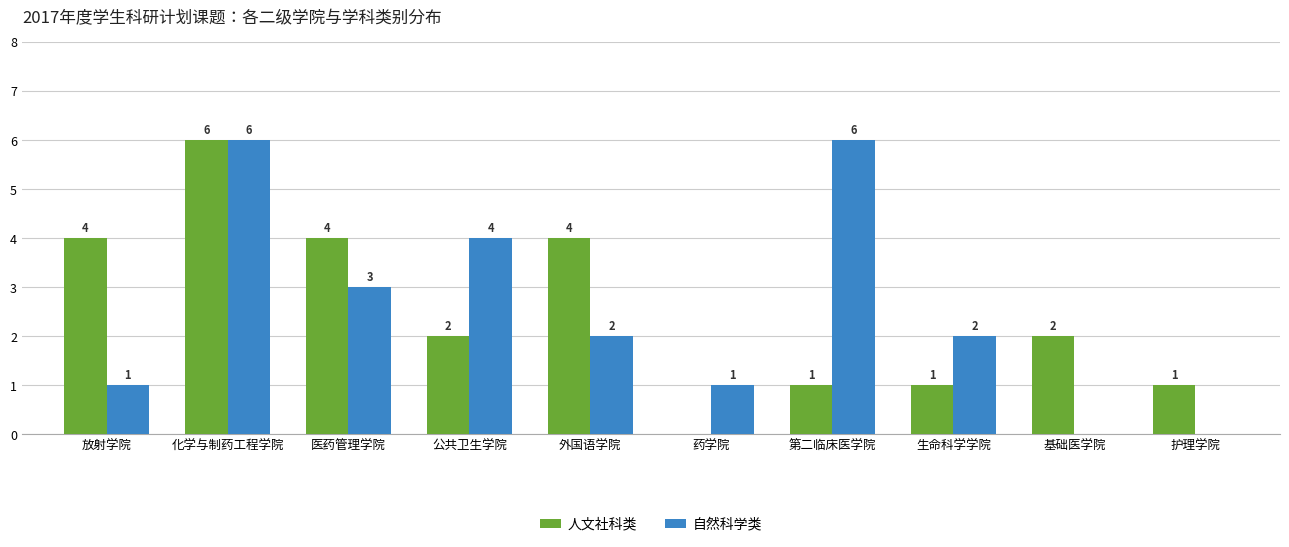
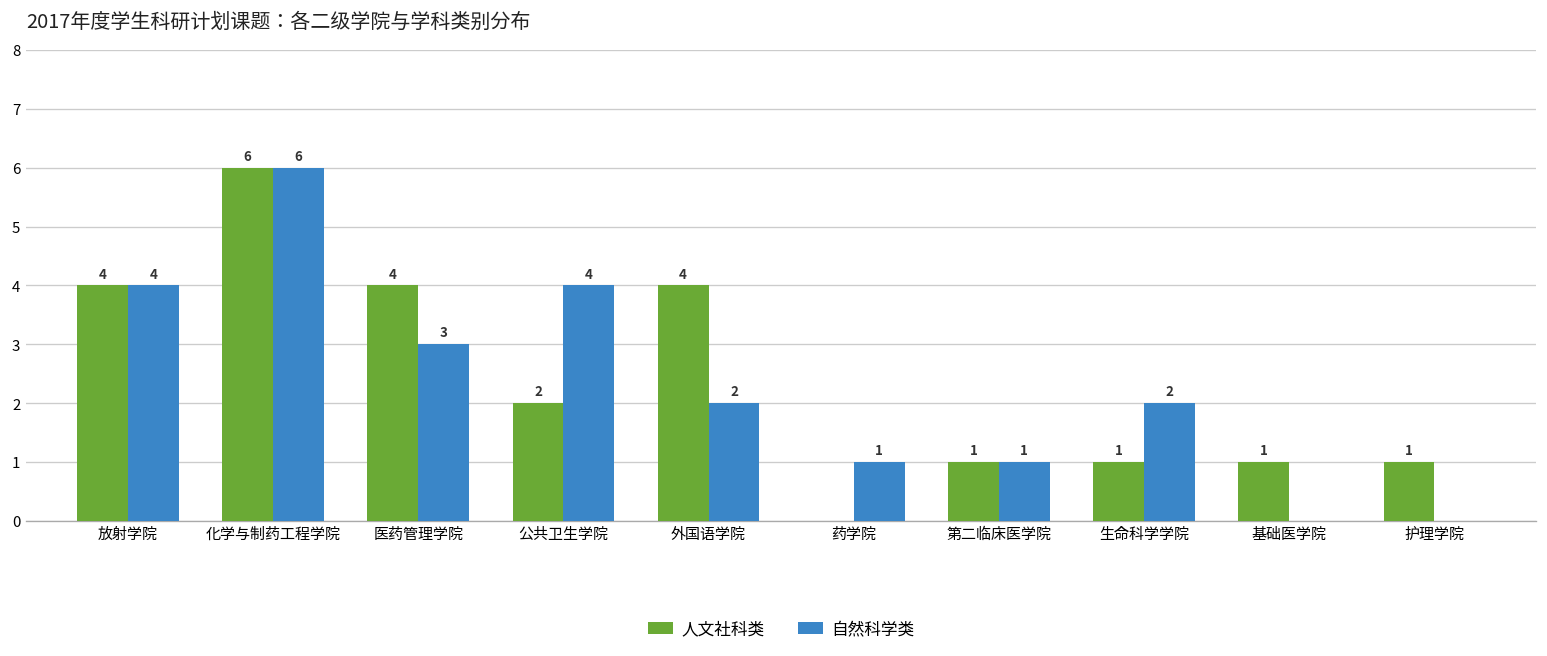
  {
    "人文社科类": {
      "放射学院": 4,
      "化学与制药工程学院": 6,
      "医药管理学院": 4,
      "公共卫生学院": 2,
      "外国语学院": 4,
      "第二临床医学院": 1,
      "生命科学学院": 1,
-     "基础医学院": 2,
+     "基础医学院": 1,
      "护理学院": 1
    },
    "自然科学类": {
-     "放射学院": 1,
+     "放射学院": 4,
      "化学与制药工程学院": 6,
      "医药管理学院": 3,
      "公共卫生学院": 4,
      "外国语学院": 2,
      "药学院": 1,
-     "第二临床医学院": 6,
+     "第二临床医学院": 1,
      "生命科学学院": 2
    }
  }
